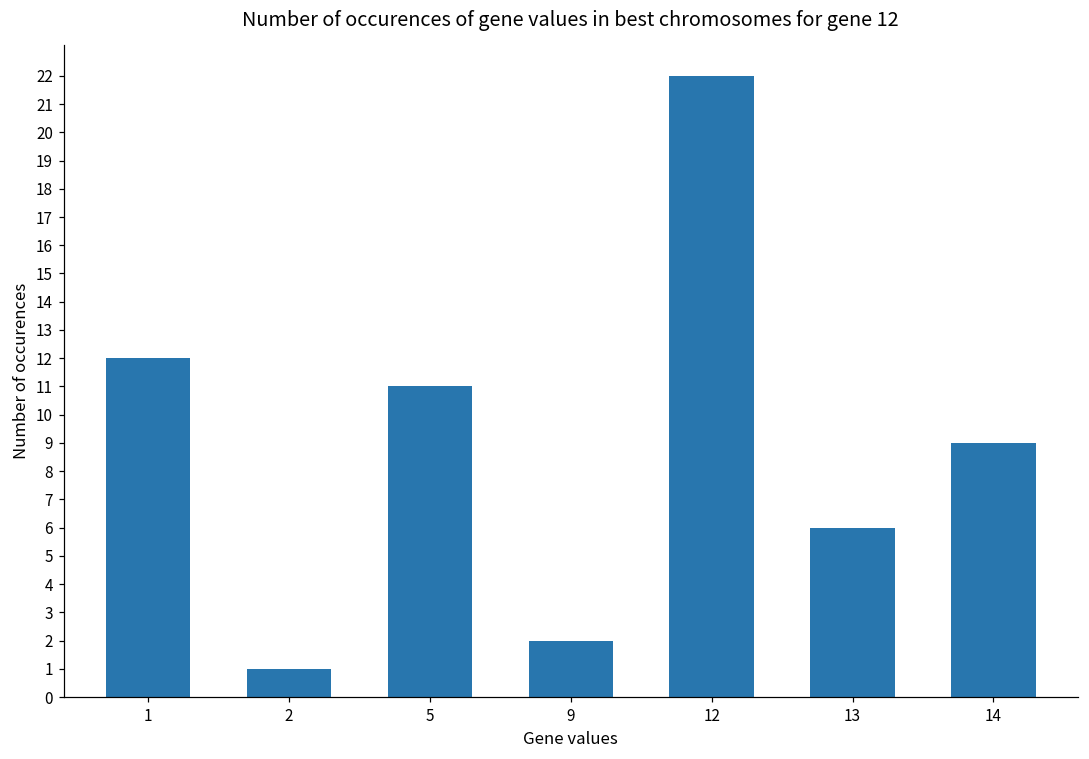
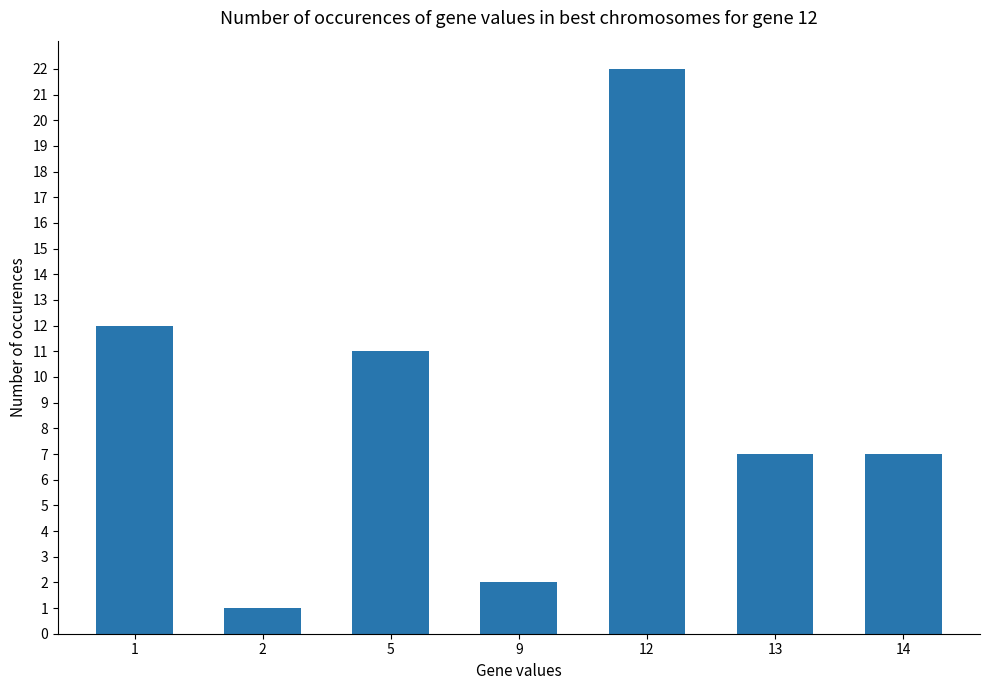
  {
    "1": 12,
    "2": 1,
    "5": 11,
    "9": 2,
    "12": 22,
-   "13": 6,
-   "14": 9
+   "13": 7,
+   "14": 7
  }
